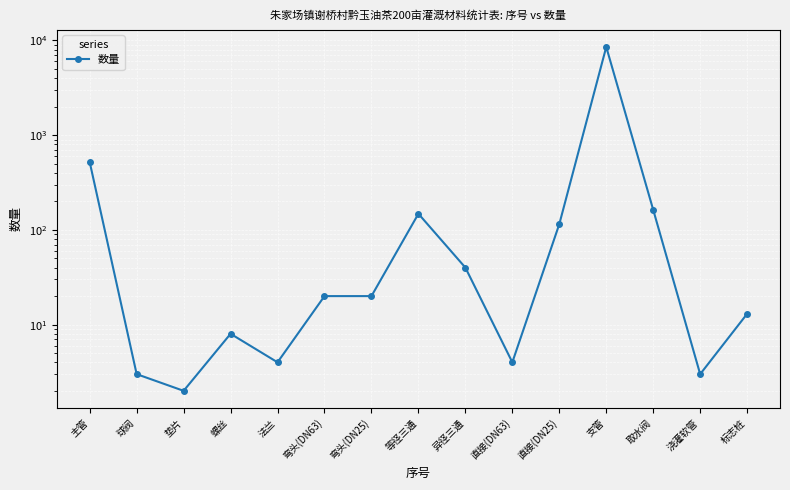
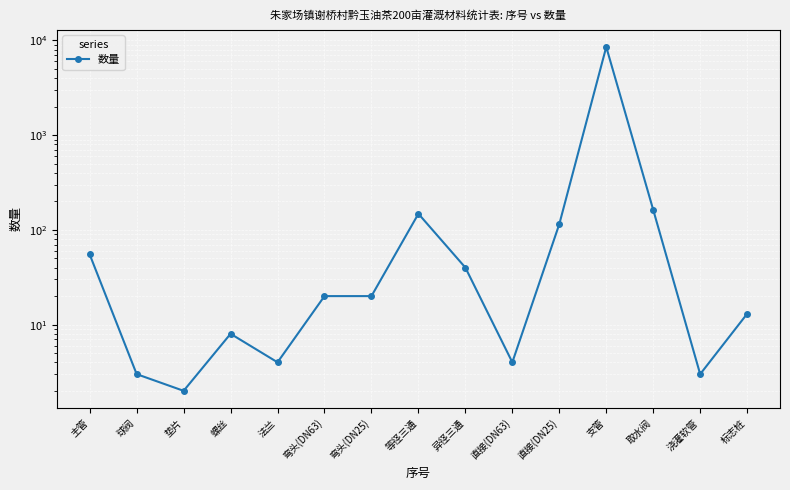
  {
-   "主管": 500,
+   "主管": 60,
    "球阀": 3,
    "垫片": 2,
    "螺丝": 8,
    "法兰": 4,
    "弯头(DN63)": 20,
    "弯头(DN25)": 20,
    "等径三通": 150,
    "异径三通": 40,
    "直接(DN63)": 4,
    "直接(DN25)": 120,
    "支管": 9000,
    "取水阀": 160,
    "浇灌软管": 3,
    "标志桩": 13
  }
